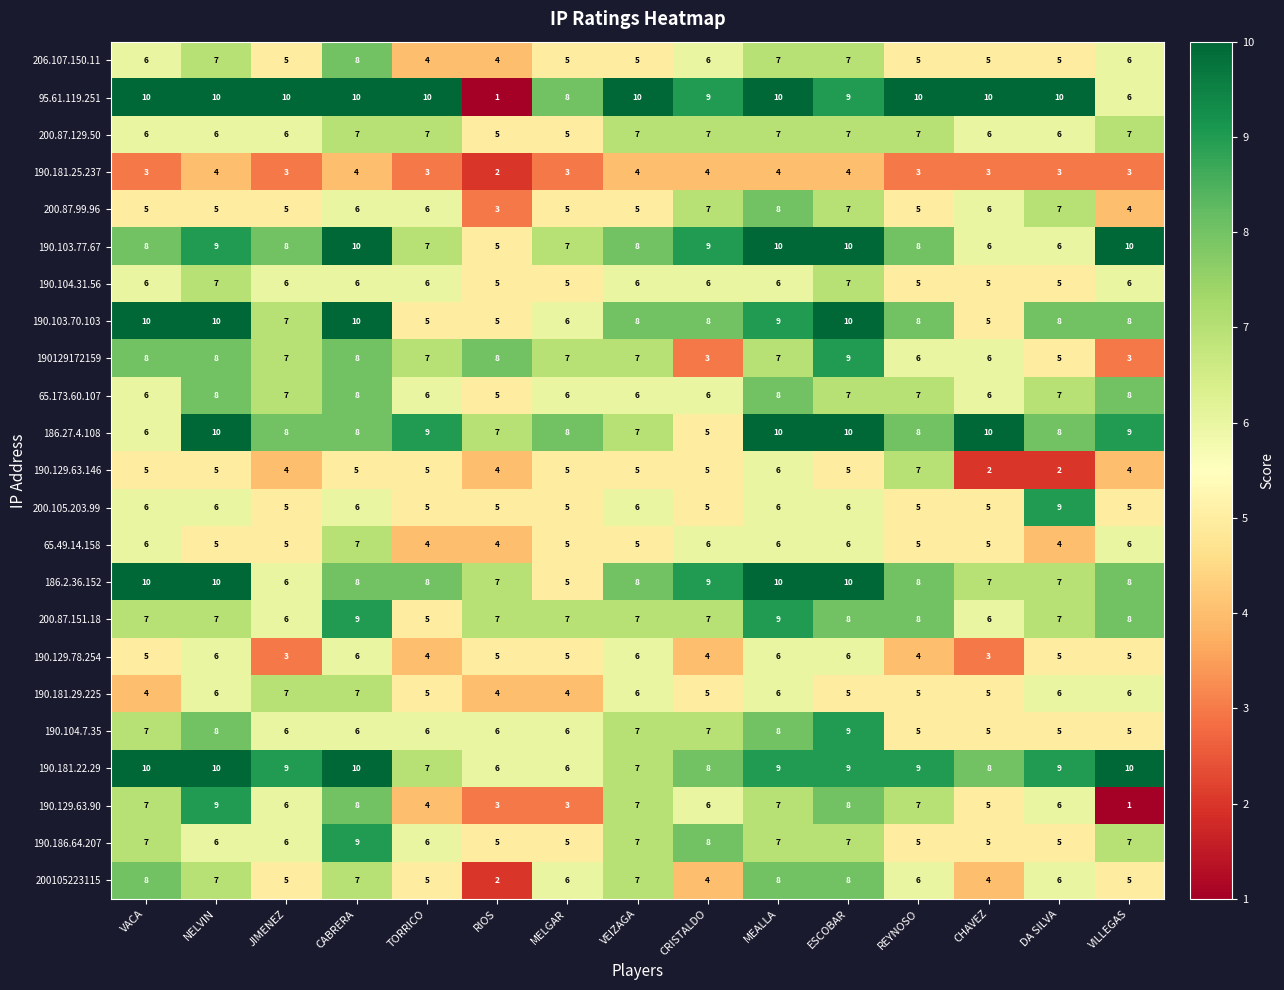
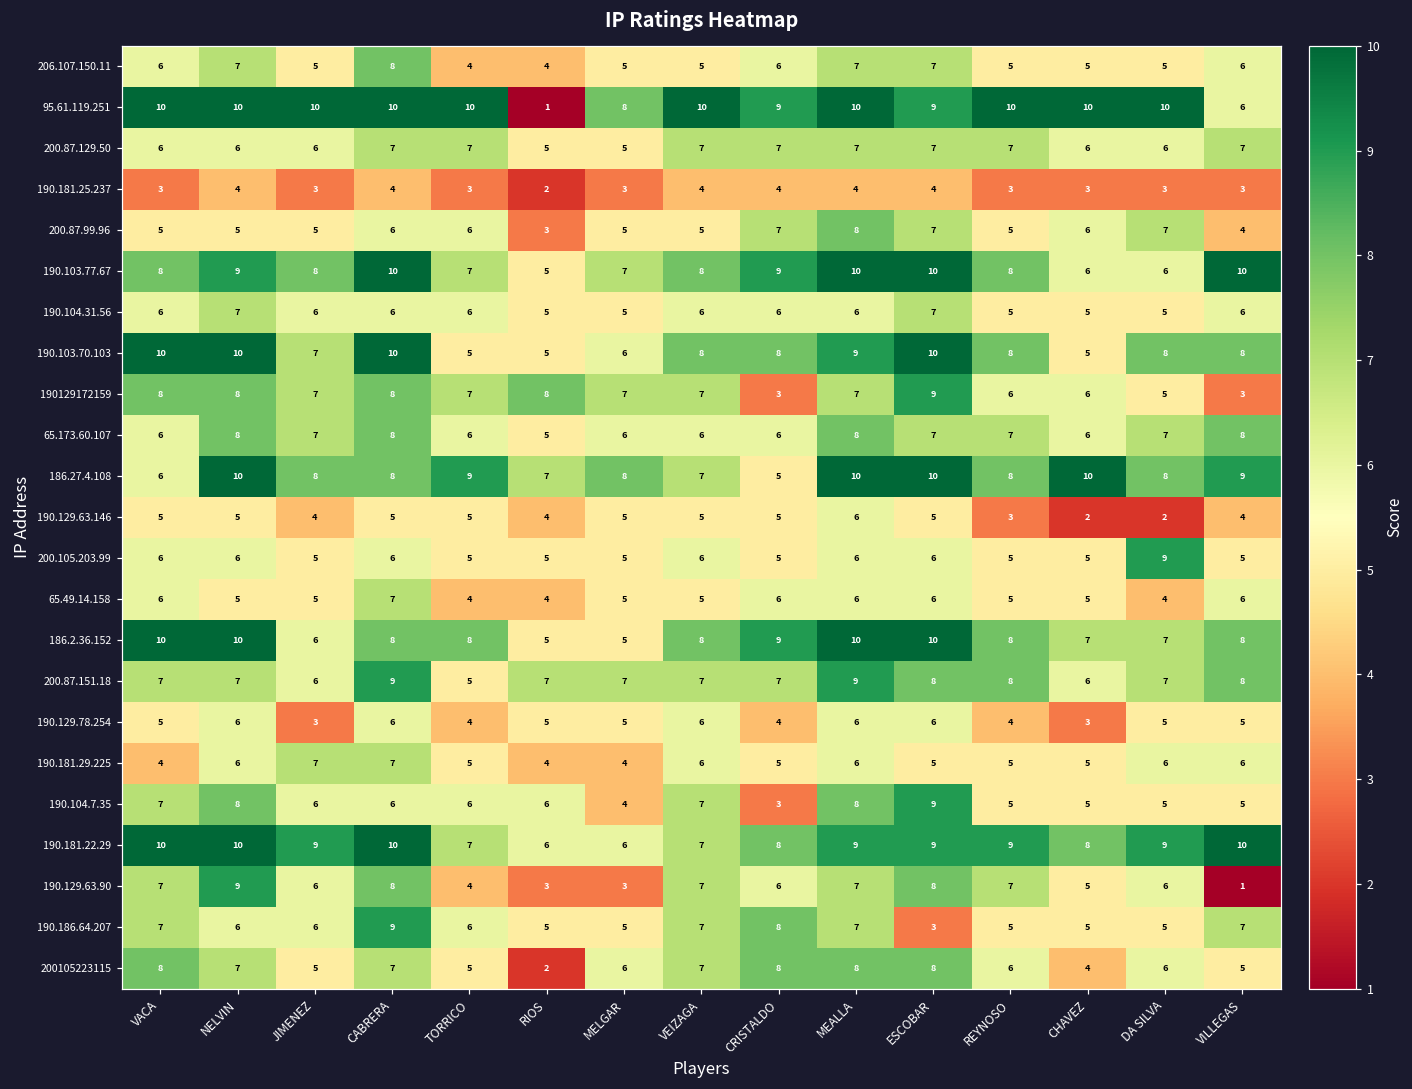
  {
    "190.129.63.146": {
      "VACA": 5,
      "NELVIN": 5,
      "JIMENEZ": 4,
      "CABRERA": 5,
      "TORRICO": 5,
      "RIOS": 4,
      "MELGAR": 5,
      "VEIZAGA": 5,
      "CRISTALDO": 5,
      "MEALLA": 6,
      "ESCOBAR": 5,
-     "REYNOSO": 7,
+     "REYNOSO": 3,
      "CHAVEZ": 2,
      "DA SILVA": 2,
      "VILLEGAS": 4
    },
    "186.2.36.152": {
      "VACA": 10,
      "NELVIN": 10,
      "JIMENEZ": 6,
      "CABRERA": 8,
      "TORRICO": 8,
-     "RIOS": 7,
+     "RIOS": 5,
      "MELGAR": 5,
      "VEIZAGA": 8,
      "CRISTALDO": 9,
      "MEALLA": 10,
      "ESCOBAR": 10,
      "REYNOSO": 8,
      "CHAVEZ": 7,
      "DA SILVA": 7,
      "VILLEGAS": 8
    },
    "190.104.7.35": {
      "VACA": 7,
      "NELVIN": 8,
      "JIMENEZ": 6,
      "CABRERA": 6,
      "TORRICO": 6,
      "RIOS": 6,
-     "MELGAR": 6,
+     "MELGAR": 4,
      "VEIZAGA": 7,
-     "CRISTALDO": 7,
+     "CRISTALDO": 3,
      "MEALLA": 8,
      "ESCOBAR": 9,
      "REYNOSO": 5,
      "CHAVEZ": 5,
      "DA SILVA": 5,
      "VILLEGAS": 5
    },
    "190.186.64.207": {
      "VACA": 7,
      "NELVIN": 6,
      "JIMENEZ": 6,
      "CABRERA": 9,
      "TORRICO": 6,
      "RIOS": 5,
      "MELGAR": 5,
      "VEIZAGA": 7,
      "CRISTALDO": 8,
      "MEALLA": 7,
-     "ESCOBAR": 7,
+     "ESCOBAR": 3,
      "REYNOSO": 5,
      "CHAVEZ": 5,
      "DA SILVA": 5,
      "VILLEGAS": 7
    },
    "200105223115": {
      "VACA": 8,
      "NELVIN": 7,
      "JIMENEZ": 5,
      "CABRERA": 7,
      "TORRICO": 5,
      "RIOS": 2,
      "MELGAR": 6,
      "VEIZAGA": 7,
-     "CRISTALDO": 4,
+     "CRISTALDO": 8,
      "MEALLA": 8,
      "ESCOBAR": 8,
      "REYNOSO": 6,
      "CHAVEZ": 4,
      "DA SILVA": 6,
      "VILLEGAS": 5
    }
  }
